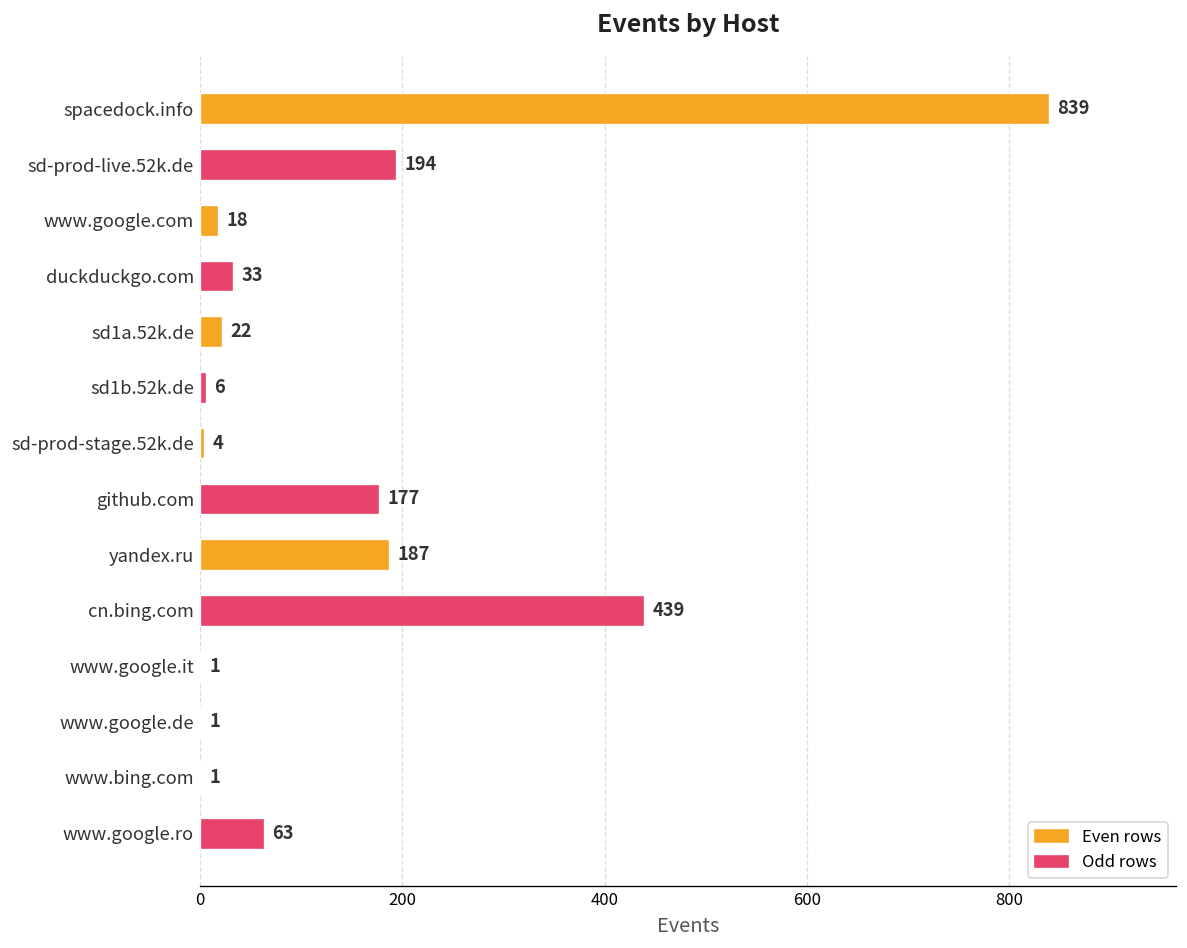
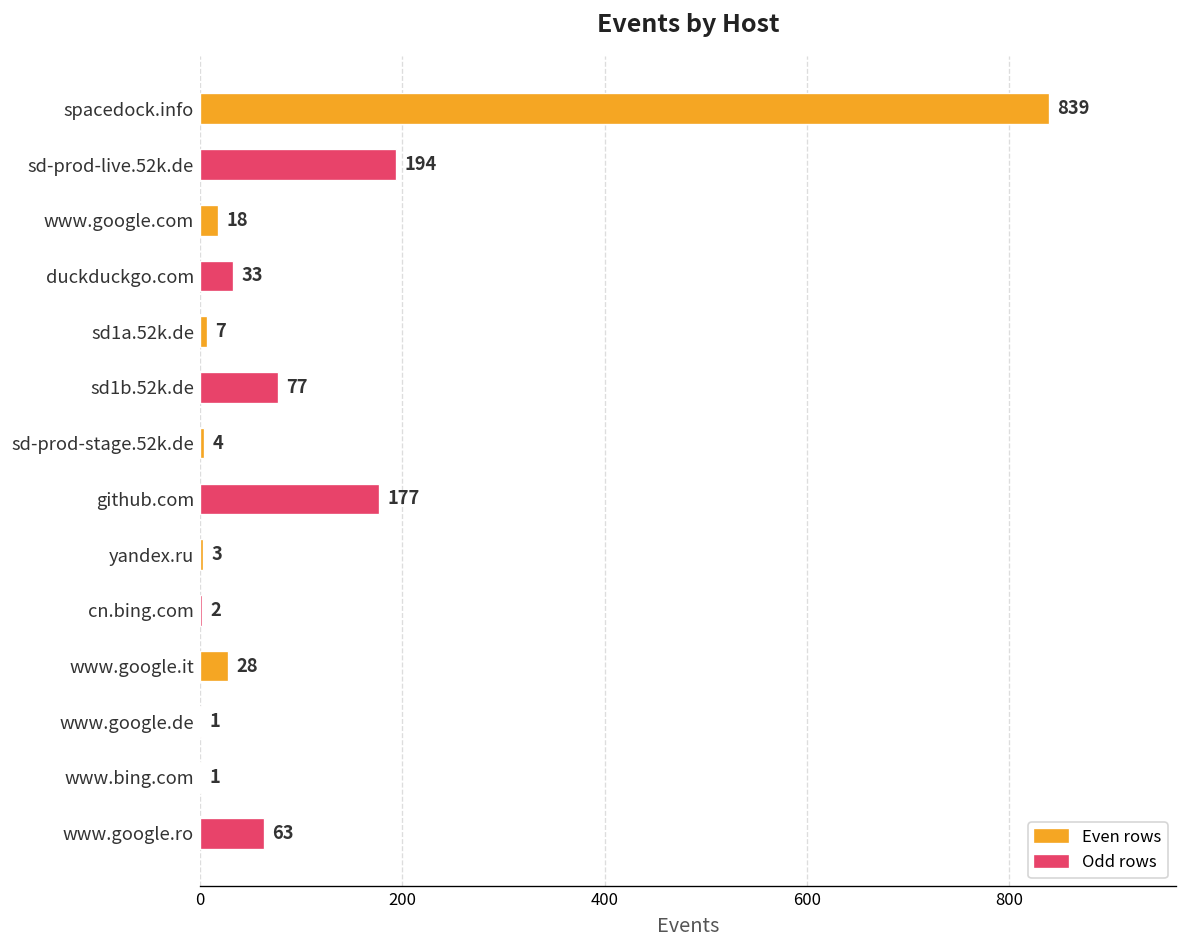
  {
    "spacedock.info": 839,
    "sd-prod-live.52k.de": 194,
    "www.google.com": 18,
    "duckduckgo.com": 33,
-   "sd1a.52k.de": 22,
-   "sd1b.52k.de": 6,
+   "sd1a.52k.de": 7,
+   "sd1b.52k.de": 77,
    "sd-prod-stage.52k.de": 4,
    "github.com": 177,
-   "yandex.ru": 187,
-   "cn.bing.com": 439,
-   "www.google.it": 1,
+   "yandex.ru": 3,
+   "cn.bing.com": 2,
+   "www.google.it": 28,
    "www.google.de": 1,
    "www.bing.com": 1,
    "www.google.ro": 63
  }
